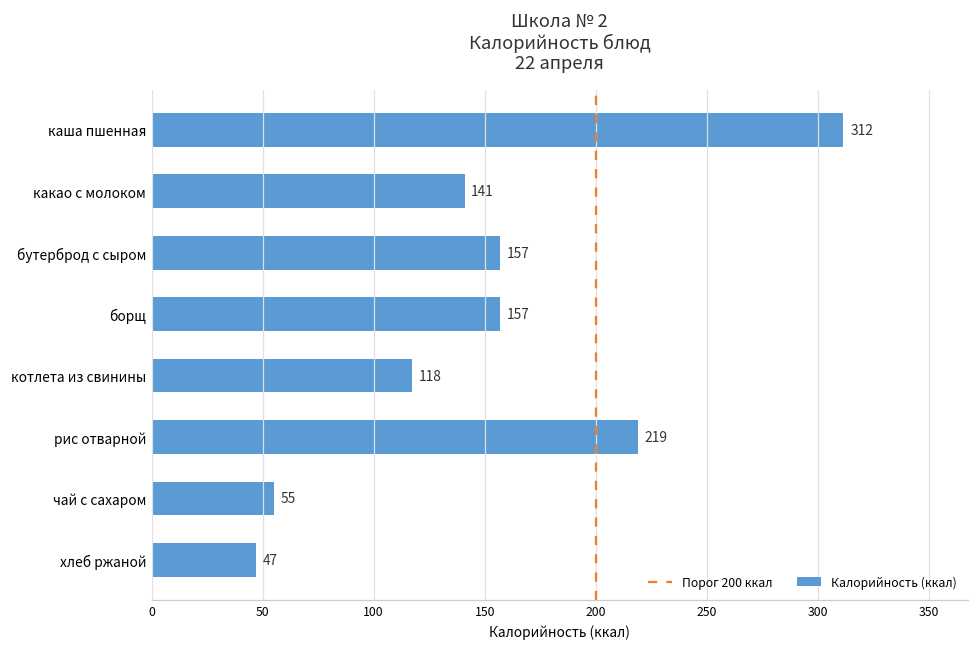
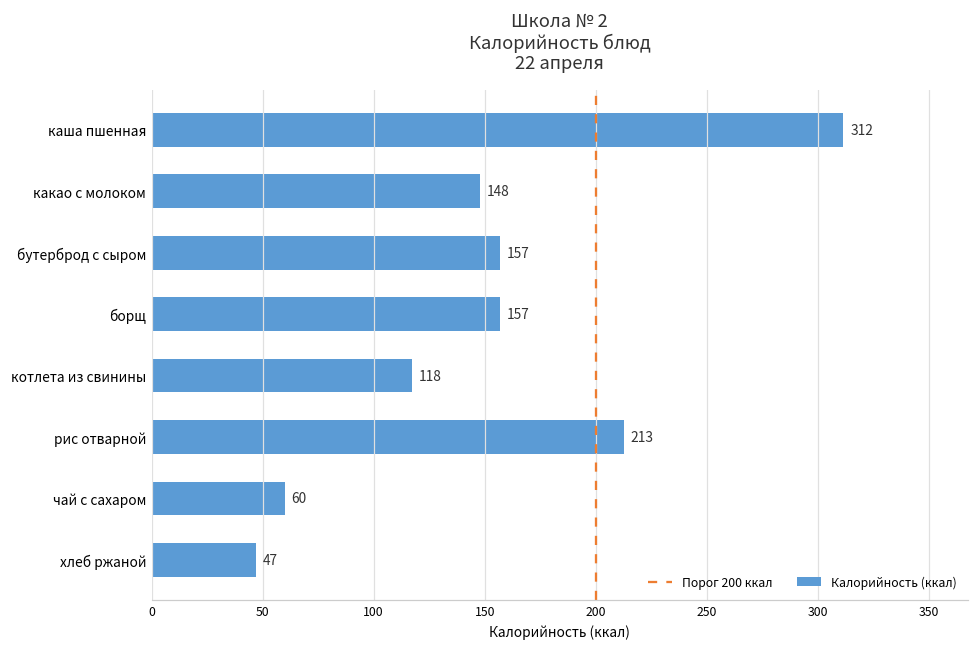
  {
    "каша пшенная": 312,
-   "какао с молоком": 141,
+   "какао с молоком": 148,
    "бутерброд с сыром": 157,
    "борщ": 157,
    "котлета из свинины": 118,
-   "рис отварной": 219,
-   "чай с сахаром": 55,
+   "рис отварной": 213,
+   "чай с сахаром": 60,
    "хлеб ржаной": 47
  }
